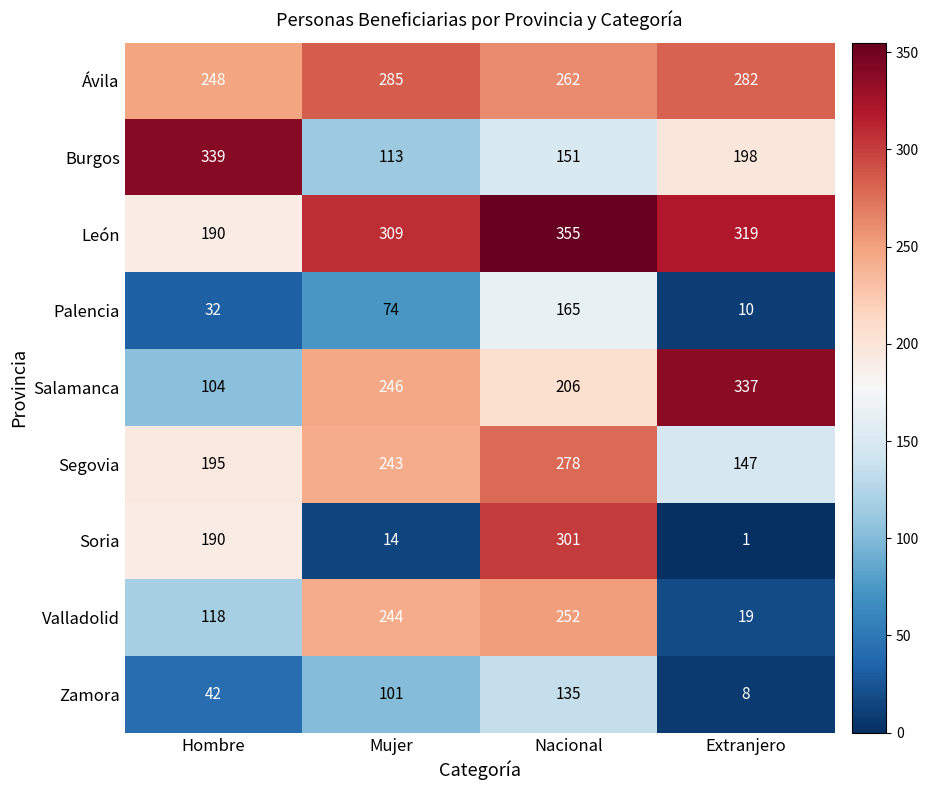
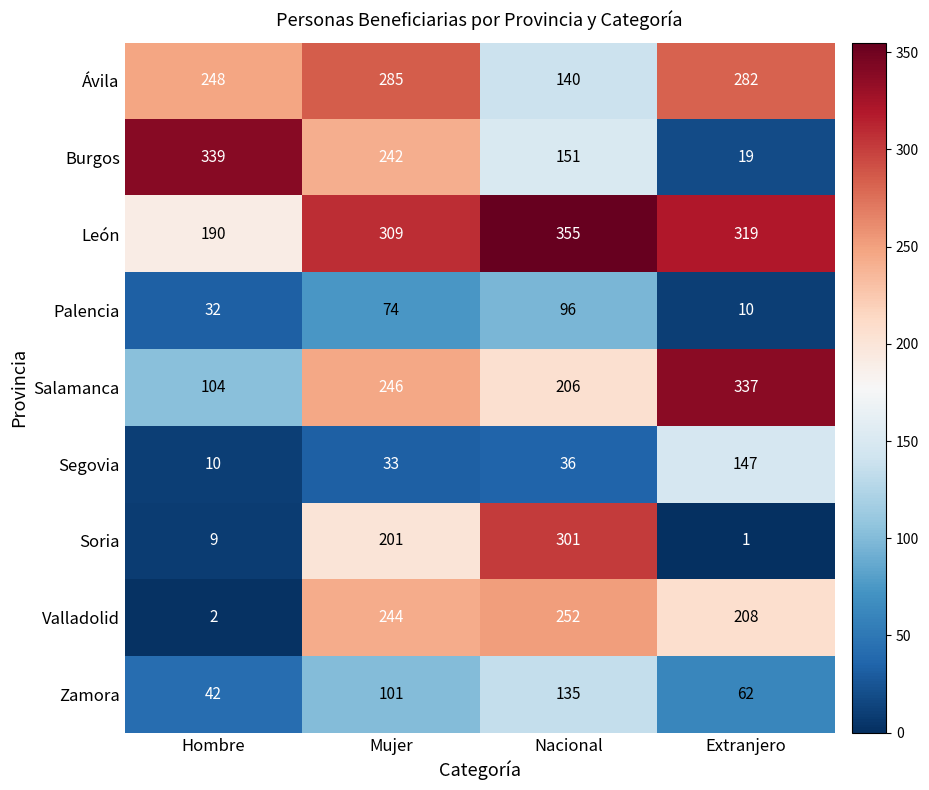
  {
    "Ávila": {
      "Hombre": 248,
      "Mujer": 285,
-     "Nacional": 262,
+     "Nacional": 140,
      "Extranjero": 282
    },
    "Burgos": {
      "Hombre": 339,
-     "Mujer": 113,
+     "Mujer": 242,
      "Nacional": 151,
-     "Extranjero": 198
+     "Extranjero": 19
    },
    "León": {
      "Hombre": 190,
      "Mujer": 309,
      "Nacional": 355,
      "Extranjero": 319
    },
    "Palencia": {
      "Hombre": 32,
      "Mujer": 74,
-     "Nacional": 165,
+     "Nacional": 96,
      "Extranjero": 10
    },
    "Salamanca": {
      "Hombre": 104,
      "Mujer": 246,
      "Nacional": 206,
      "Extranjero": 337
    },
    "Segovia": {
-     "Hombre": 195,
-     "Mujer": 243,
-     "Nacional": 278,
+     "Hombre": 10,
+     "Mujer": 33,
+     "Nacional": 36,
      "Extranjero": 147
    },
    "Soria": {
-     "Hombre": 190,
-     "Mujer": 14,
+     "Hombre": 9,
+     "Mujer": 201,
      "Nacional": 301,
      "Extranjero": 1
    },
    "Valladolid": {
-     "Hombre": 118,
+     "Hombre": 2,
      "Mujer": 244,
      "Nacional": 252,
-     "Extranjero": 19
+     "Extranjero": 208
    },
    "Zamora": {
      "Hombre": 42,
      "Mujer": 101,
      "Nacional": 135,
-     "Extranjero": 8
+     "Extranjero": 62
    }
  }
